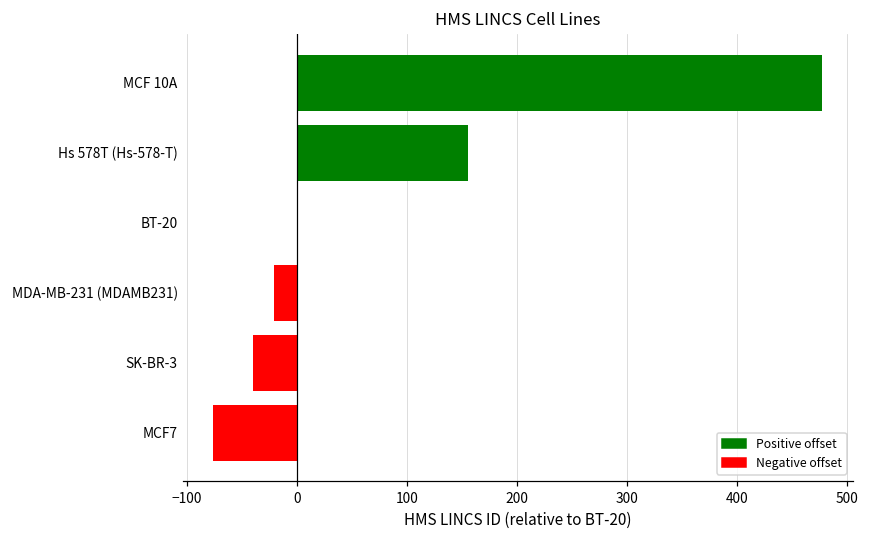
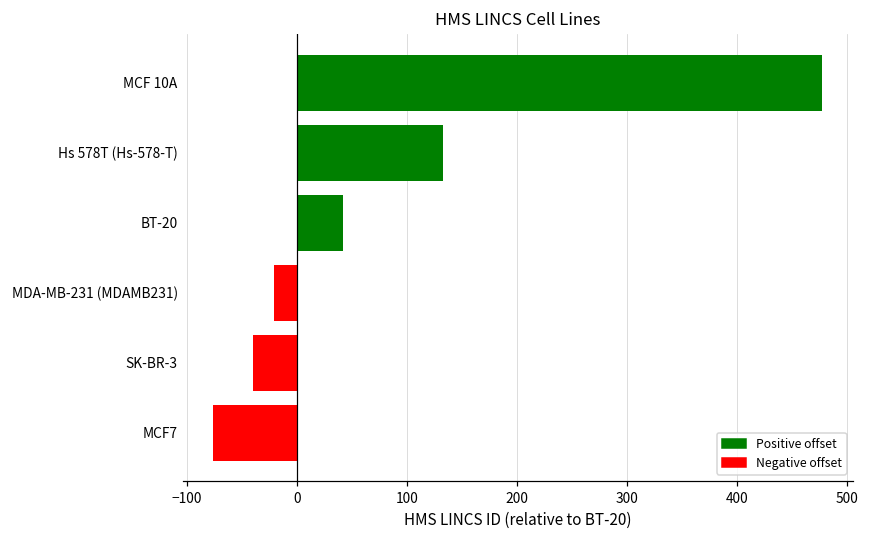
  {
    "MCF 10A": 480,
-   "Hs 578T (Hs-578-T)": 160,
-   "BT-20": 0,
+   "Hs 578T (Hs-578-T)": 130,
+   "BT-20": 40,
    "MDA-MB-231 (MDAMB231)": -20,
    "SK-BR-3": -40,
    "MCF7": -80
  }
